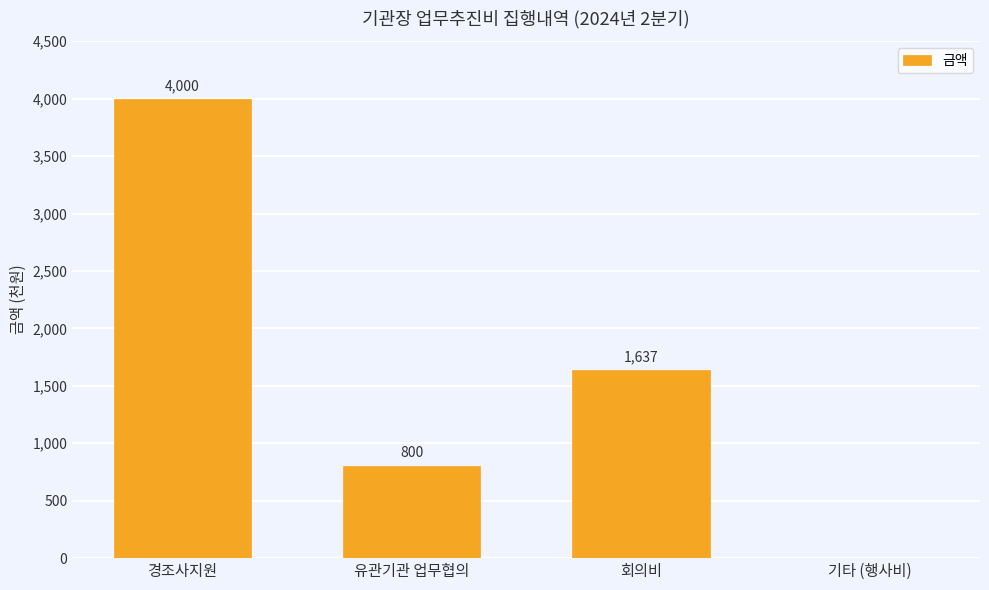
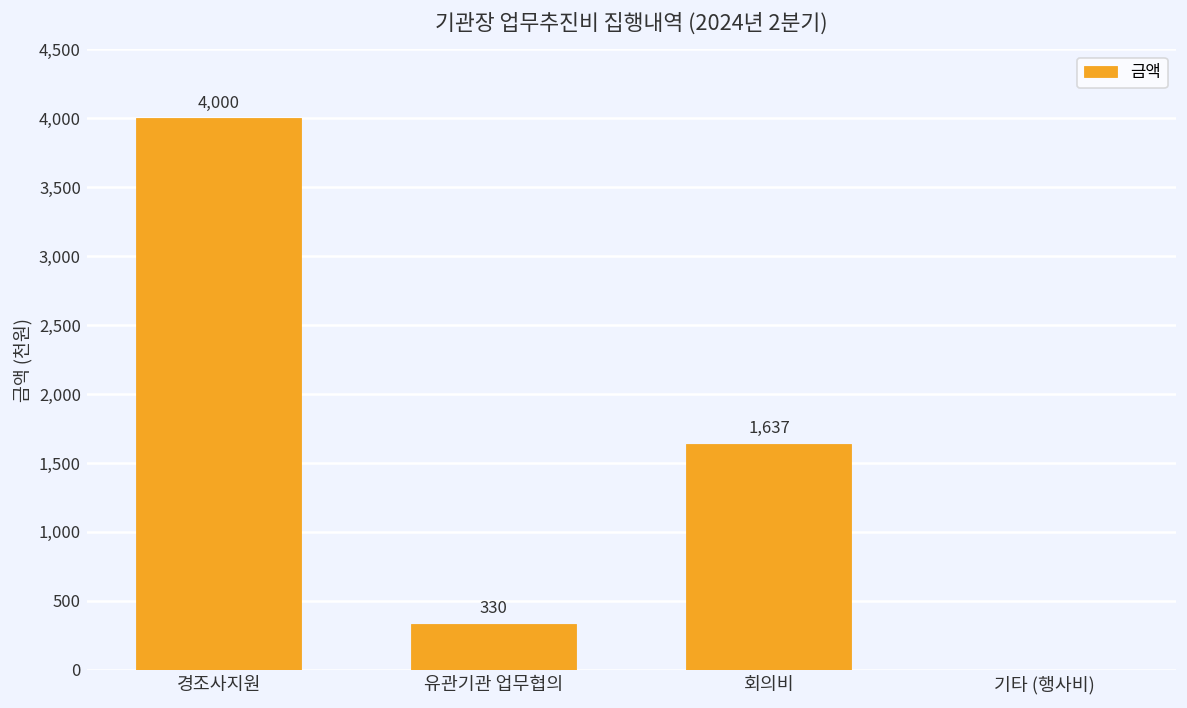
  {
    "경조사지원": "4,000",
-   "유관기관 업무협의": "800",
+   "유관기관 업무협의": "330",
    "회의비": "1,637"
  }
